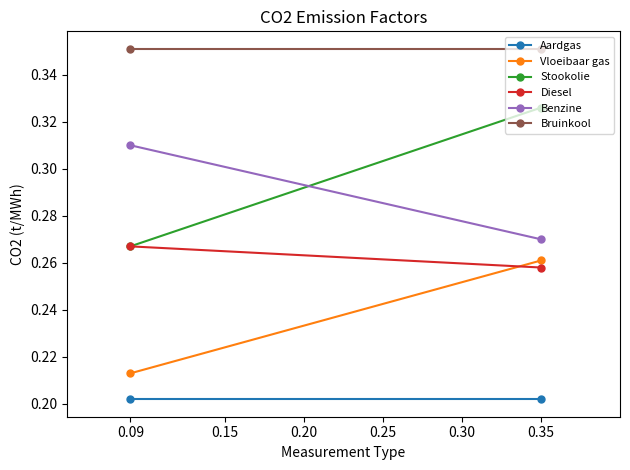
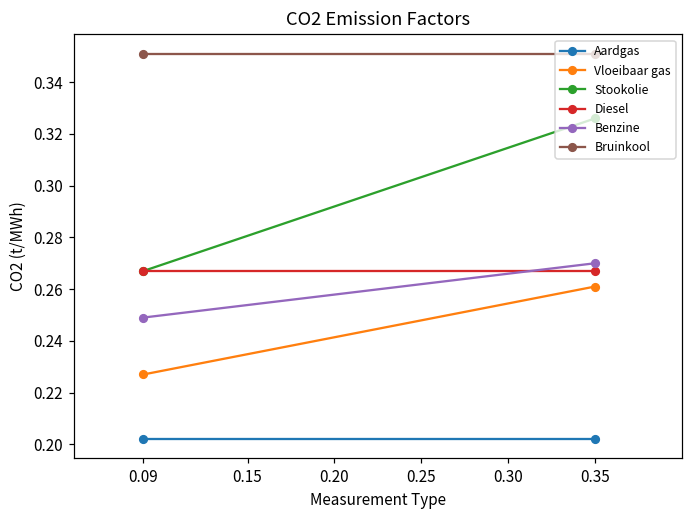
  {
    "Aardgas": {
      "0.09": 0.202,
      "0.35": 0.202
    },
    "Vloeibaar gas": {
-     "0.09": 0.213,
+     "0.09": 0.227,
      "0.35": 0.261
    },
    "Diesel": {
-     "0.35": 0.258
+     "0.35": 0.267
    },
    "Benzine": {
-     "0.09": 0.310,
+     "0.09": 0.249,
      "0.35": 0.270
    },
    "Bruinkool": {
      "0.09": 0.351
    }
  }
